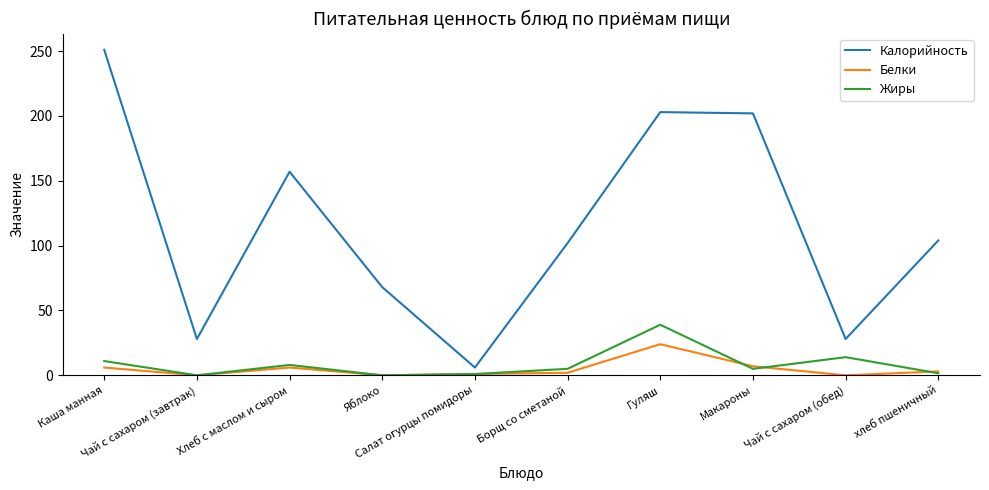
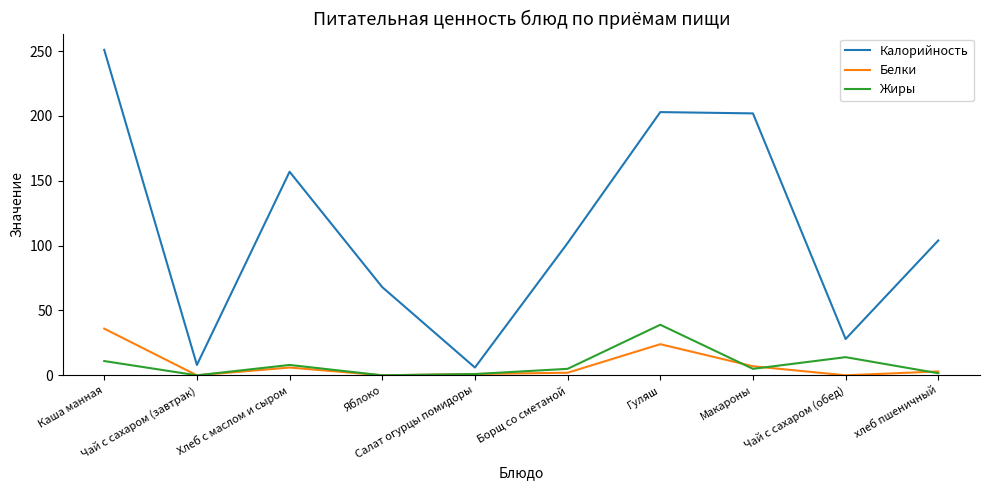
  {
    "Калорийность": {
      "Каша манная": 251,
-     "Чай с сахаром (завтрак)": 28,
+     "Чай с сахаром (завтрак)": 8,
      "Хлеб с маслом и сыром": 157,
      "Яблоко": 68,
      "Салат огурцы помидоры": 6,
      "Борщ со сметаной": 102,
      "Гуляш": 203,
      "Макароны": 202,
      "Чай с сахаром (обед)": 28,
      "хлеб пшеничный": 104
    },
    "Белки": {
-     "Каша манная": 6,
+     "Каша манная": 36,
      "Хлеб с маслом и сыром": 6,
      "Борщ со сметаной": 2,
      "Гуляш": 24,
      "Макароны": 7,
      "Чай с сахаром (обед)": 0
    },
    "Жиры": {
      "Каша манная": 11,
      "Хлеб с маслом и сыром": 8,
      "Борщ со сметаной": 5,
      "Гуляш": 39,
      "Макароны": 5,
      "Чай с сахаром (обед)": 14
    }
  }
